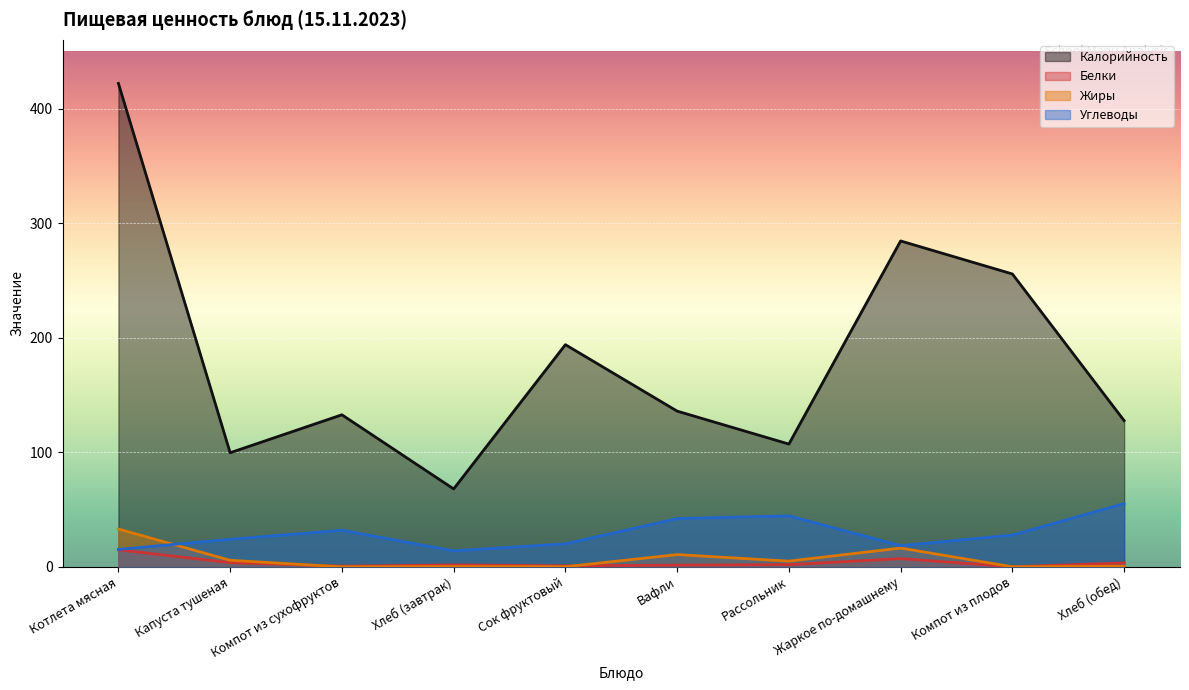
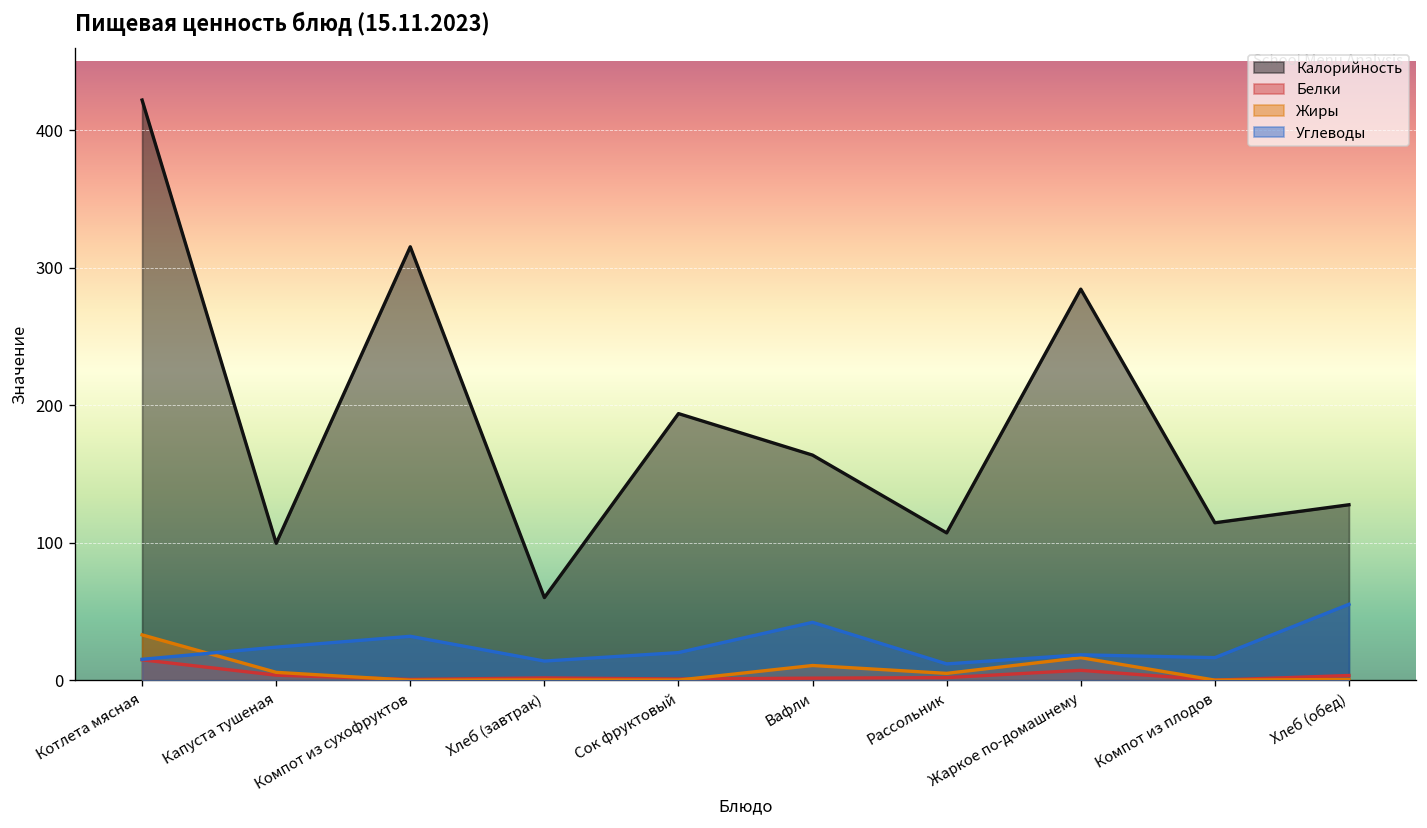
  {
    "Калорийность": {
      "Котлета мясная": 422,
      "Капуста тушеная": 100,
-     "Компот из сухофруктов": 133,
-     "Хлеб (завтрак)": 68,
+     "Компот из сухофруктов": 315,
+     "Хлеб (завтрак)": 60,
      "Сок фруктовый": 194,
-     "Вафли": 136,
+     "Вафли": 164,
      "Рассольник": 107,
      "Жаркое по-домашнему": 285,
-     "Компот из плодов": 256,
+     "Компот из плодов": 115,
      "Хлеб (обед)": 128
    },
    "Углеводы": {
      "Капуста тушеная": 24,
      "Компот из сухофруктов": 32,
      "Хлеб (завтрак)": 14,
      "Сок фруктовый": 20,
      "Вафли": 42,
-     "Рассольник": 45,
-     "Компот из плодов": 28,
+     "Рассольник": 12,
+     "Компот из плодов": 17,
      "Хлеб (обед)": 55
    }
  }
